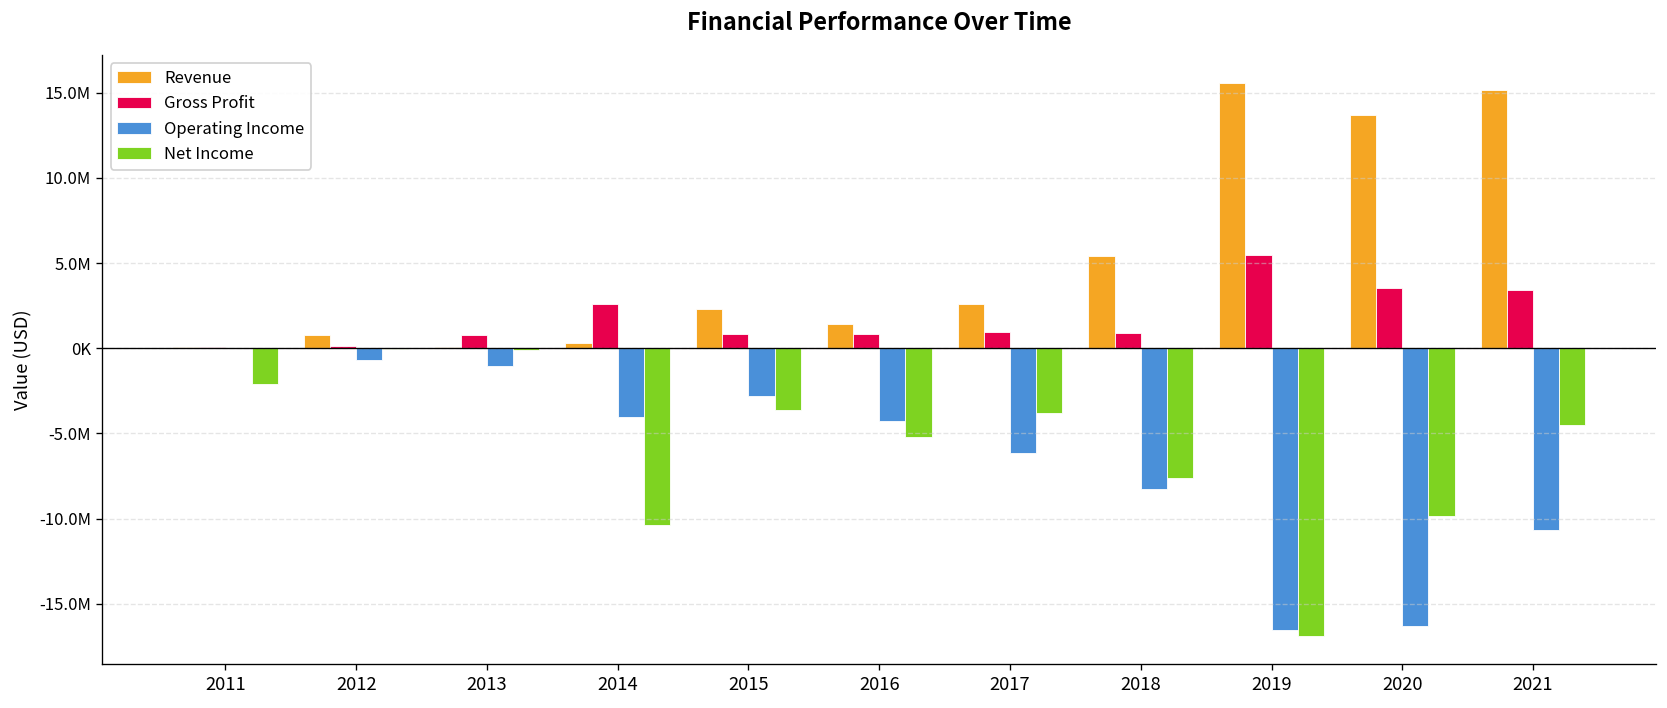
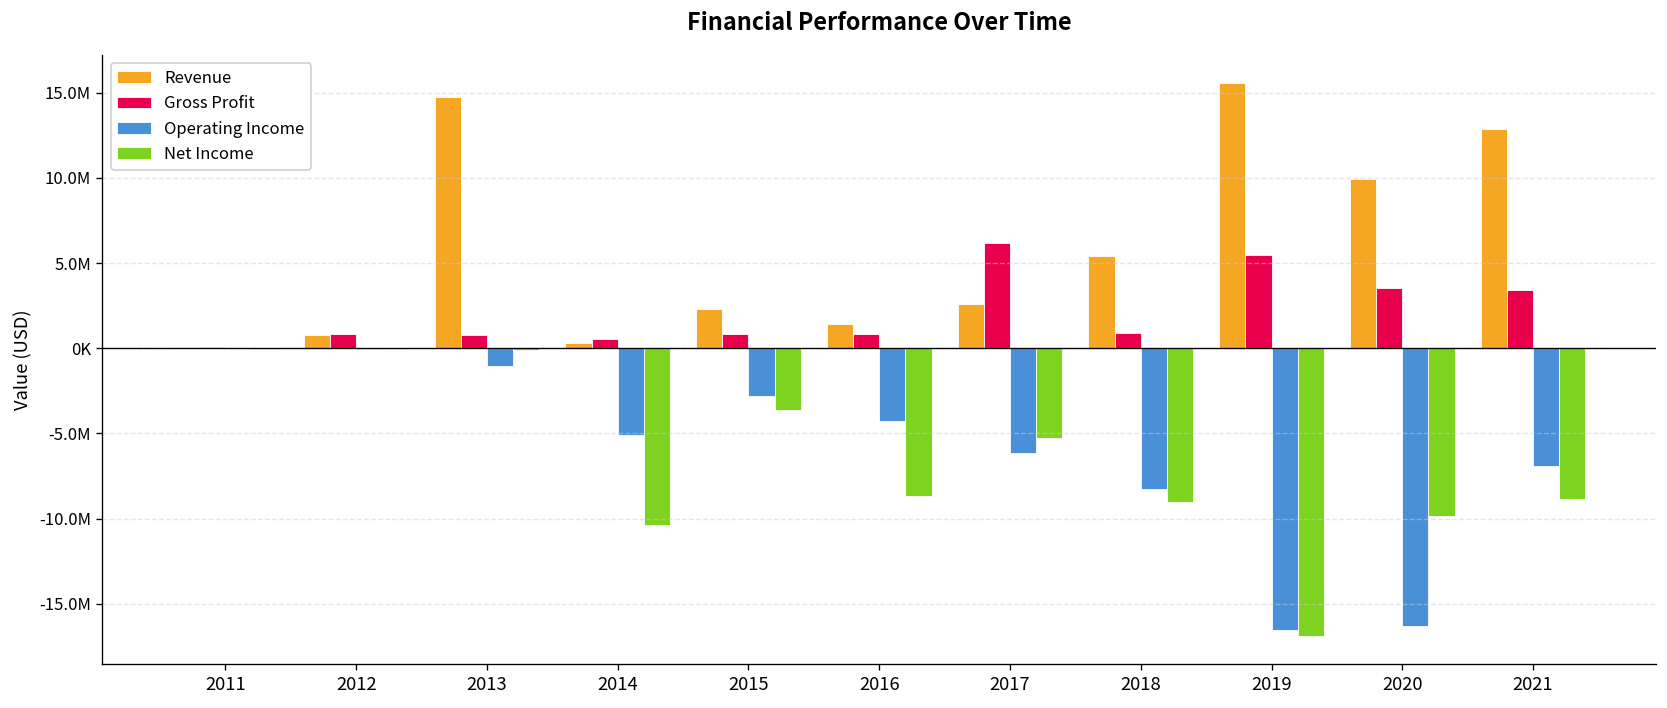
  {
    "Revenue": {
      "2012": 800000,
-     "2013": 100000,
+     "2013": 14800000,
      "2014": 300000,
      "2015": 2300000,
      "2016": 1400000,
      "2017": 2600000,
      "2018": 5400000,
      "2019": 15600000,
-     "2020": 13700000,
-     "2021": 15100000
+     "2020": 9900000,
+     "2021": 12900000
    },
    "Gross Profit": {
-     "2012": 100000,
+     "2012": 800000,
      "2013": 800000,
-     "2014": 2600000,
+     "2014": 600000,
      "2015": 800000,
      "2016": 800000,
-     "2017": 1000000,
+     "2017": 6200000,
      "2018": 900000,
      "2019": 5500000,
      "2020": 3600000,
      "2021": 3400000
    },
    "Operating Income": {
-     "2012": -700000,
+     "2012": -100000,
      "2013": -1100000,
-     "2014": -4100000,
+     "2014": -5100000,
      "2015": -2800000,
      "2016": -4300000,
      "2017": -6200000,
      "2018": -8300000,
      "2019": -16500000,
      "2020": -16300000,
-     "2021": -10700000
+     "2021": -6900000
    },
    "Net Income": {
-     "2011": -2100000,
+     "2011": 0,
      "2014": -10300000,
      "2015": -3600000,
-     "2016": -5200000,
-     "2017": -3800000,
-     "2018": -7600000,
+     "2016": -8700000,
+     "2017": -5300000,
+     "2018": -9000000,
      "2019": -16900000,
      "2020": -9900000,
-     "2021": -4500000
+     "2021": -8800000
    }
  }
